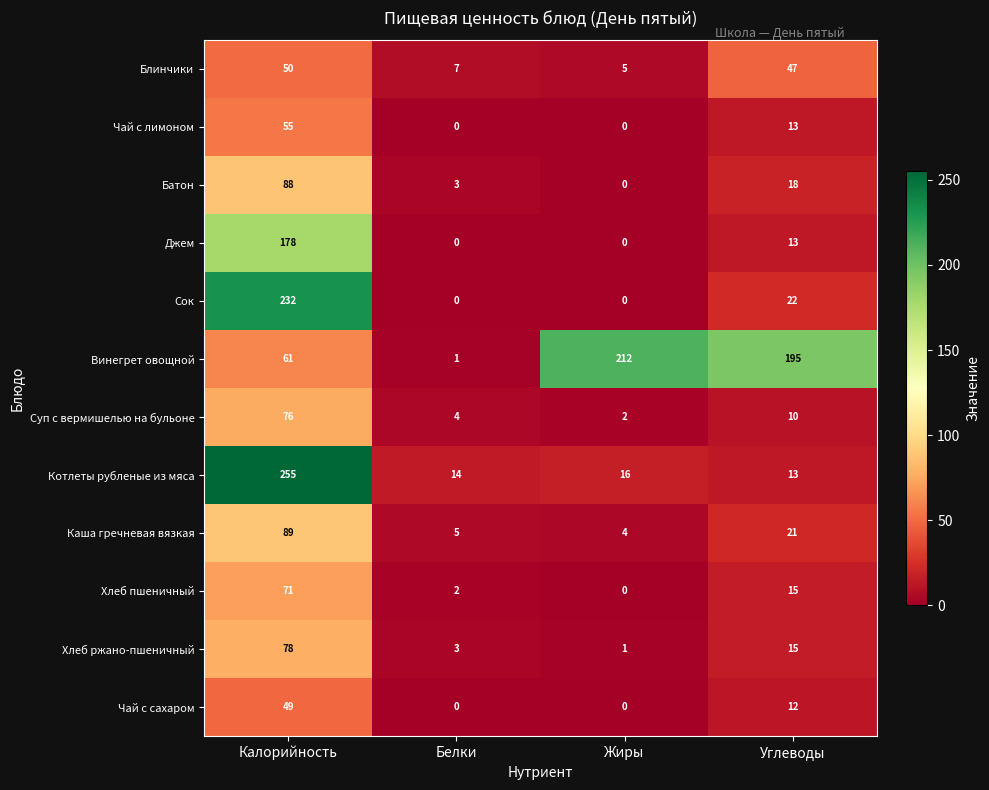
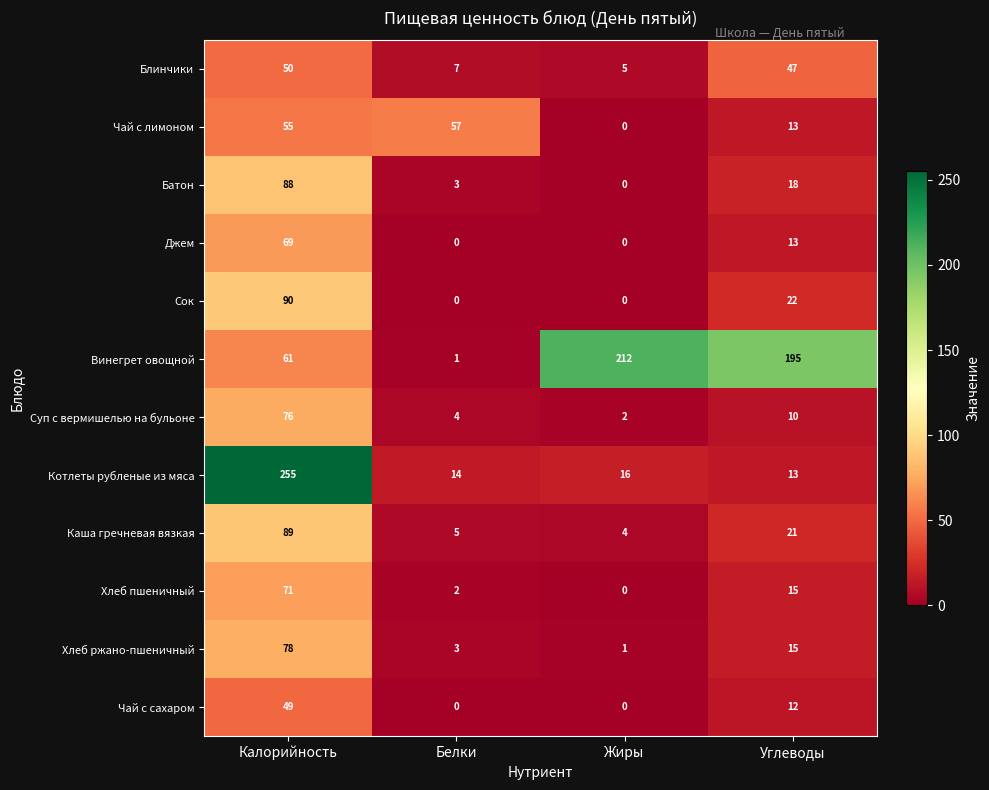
  {
    "Блинчики": {
      "Калорийность": 50,
      "Белки": 7,
      "Жиры": 5,
      "Углеводы": 47
    },
    "Чай с лимоном": {
      "Калорийность": 55,
-     "Белки": 0,
+     "Белки": 57,
      "Жиры": 0,
      "Углеводы": 13
    },
    "Батон": {
      "Калорийность": 88,
      "Белки": 3,
      "Жиры": 0,
      "Углеводы": 18
    },
    "Джем": {
-     "Калорийность": 178,
+     "Калорийность": 69,
      "Белки": 0,
      "Жиры": 0,
      "Углеводы": 13
    },
    "Сок": {
-     "Калорийность": 232,
+     "Калорийность": 90,
      "Белки": 0,
      "Жиры": 0,
      "Углеводы": 22
    },
    "Винегрет овощной": {
      "Калорийность": 61,
      "Белки": 1,
      "Жиры": 212,
      "Углеводы": 195
    },
    "Суп с вермишелью на бульоне": {
      "Калорийность": 76,
      "Белки": 4,
      "Жиры": 2,
      "Углеводы": 10
    },
    "Котлеты рубленые из мяса": {
      "Калорийность": 255,
      "Белки": 14,
      "Жиры": 16,
      "Углеводы": 13
    },
    "Каша гречневая вязкая": {
      "Калорийность": 89,
      "Белки": 5,
      "Жиры": 4,
      "Углеводы": 21
    },
    "Хлеб пшеничный": {
      "Калорийность": 71,
      "Белки": 2,
      "Жиры": 0,
      "Углеводы": 15
    },
    "Хлеб ржано-пшеничный": {
      "Калорийность": 78,
      "Белки": 3,
      "Жиры": 1,
      "Углеводы": 15
    },
    "Чай с сахаром": {
      "Калорийность": 49,
      "Белки": 0,
      "Жиры": 0,
      "Углеводы": 12
    }
  }
